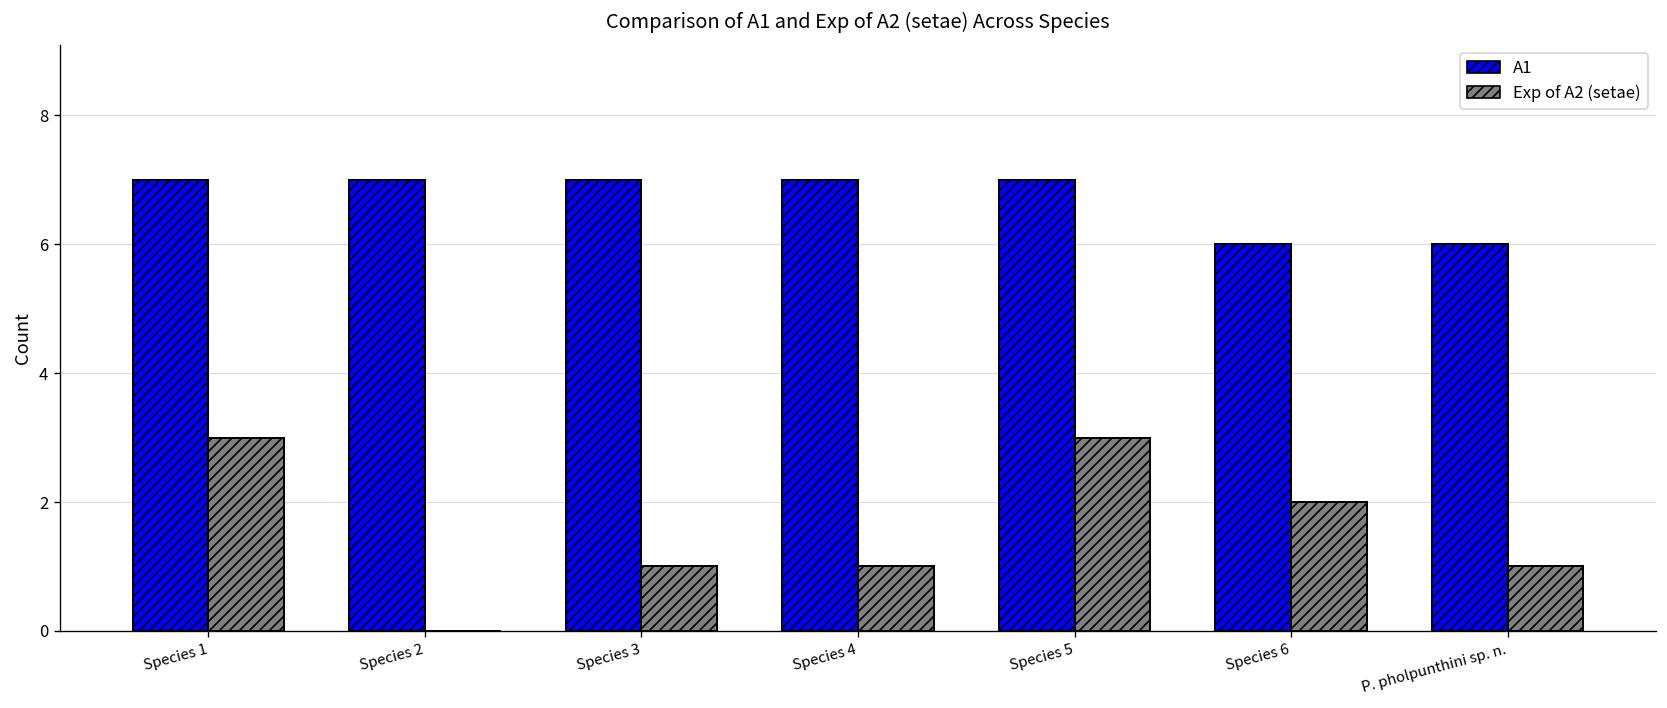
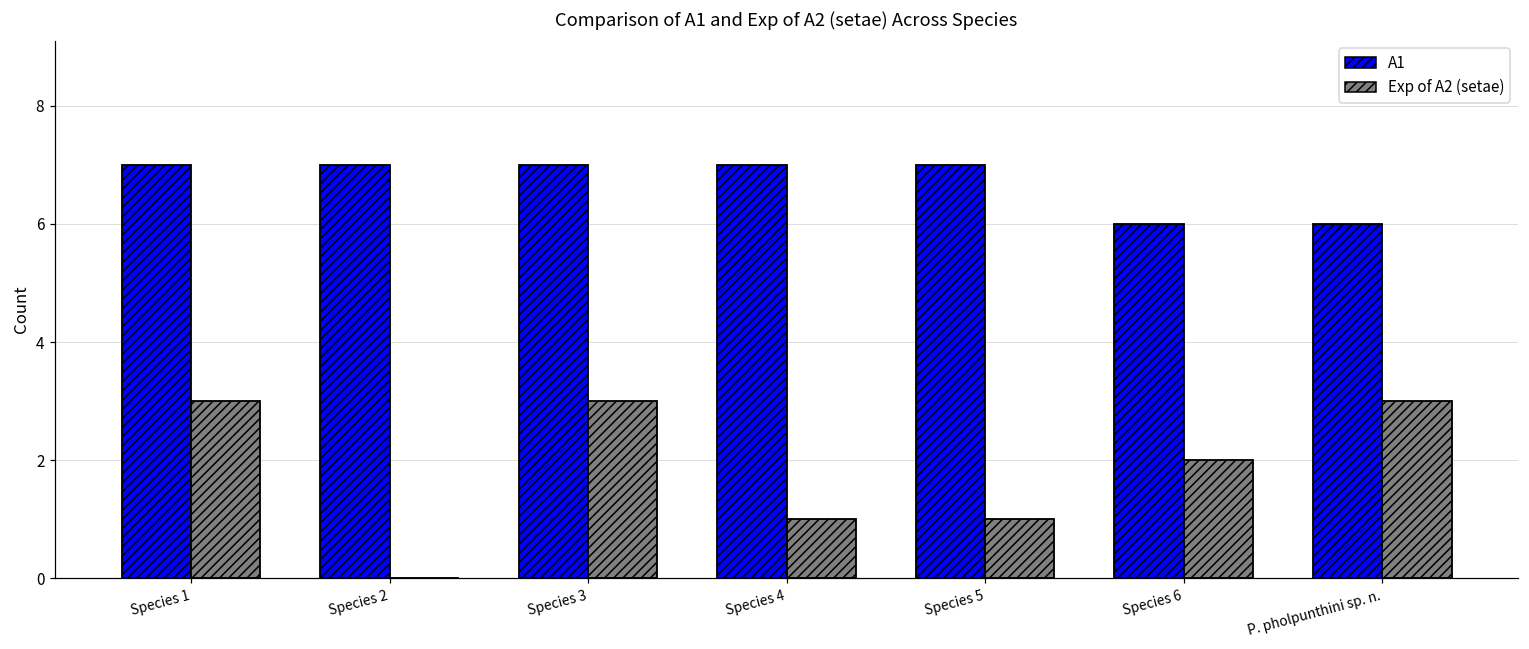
  {
    "A1": {
      "Species 1": 7,
      "Species 2": 7,
      "Species 3": 7,
      "Species 4": 7,
      "Species 5": 7,
      "Species 6": 6,
      "P. pholpunthini sp. n.": 6
    },
    "Exp of A2 (setae)": {
      "Species 1": 3,
      "Species 2": 0,
-     "Species 3": 1,
+     "Species 3": 3,
      "Species 4": 1,
-     "Species 5": 3,
+     "Species 5": 1,
      "Species 6": 2,
-     "P. pholpunthini sp. n.": 1
+     "P. pholpunthini sp. n.": 3
    }
  }
